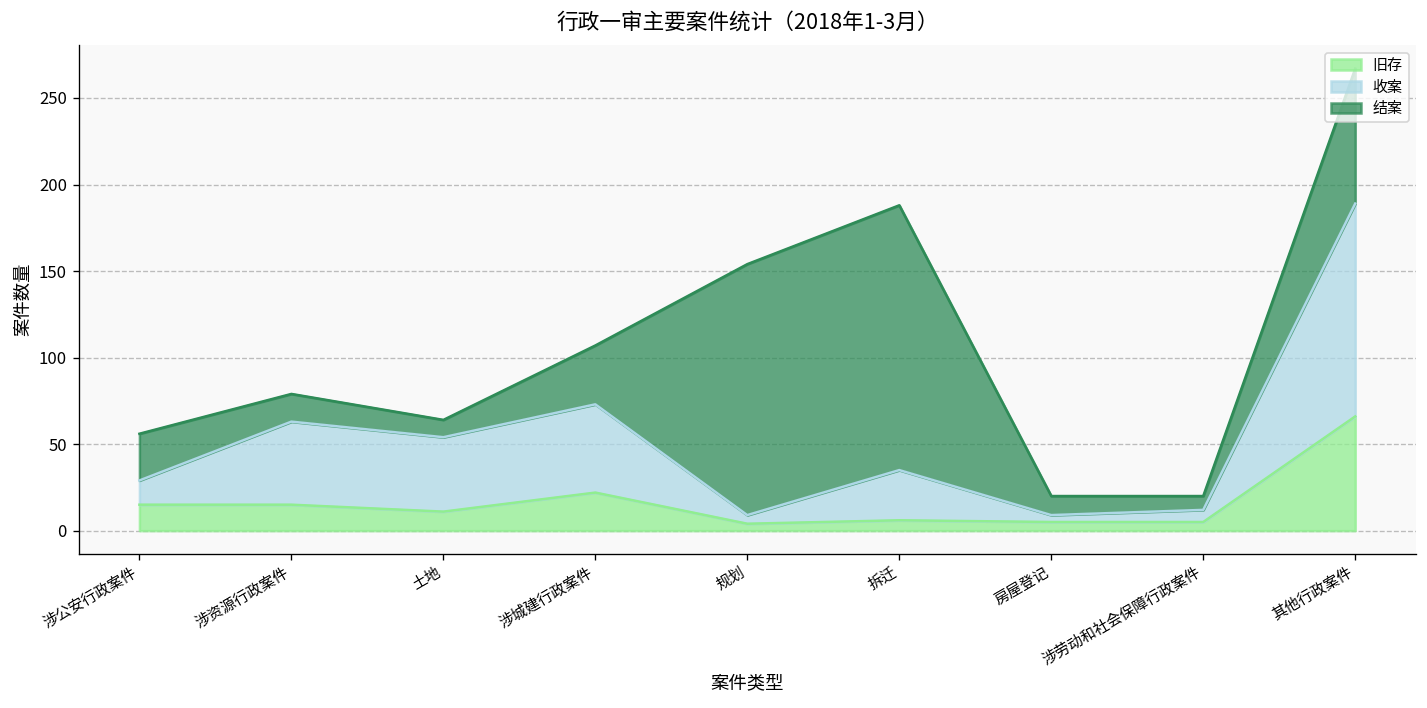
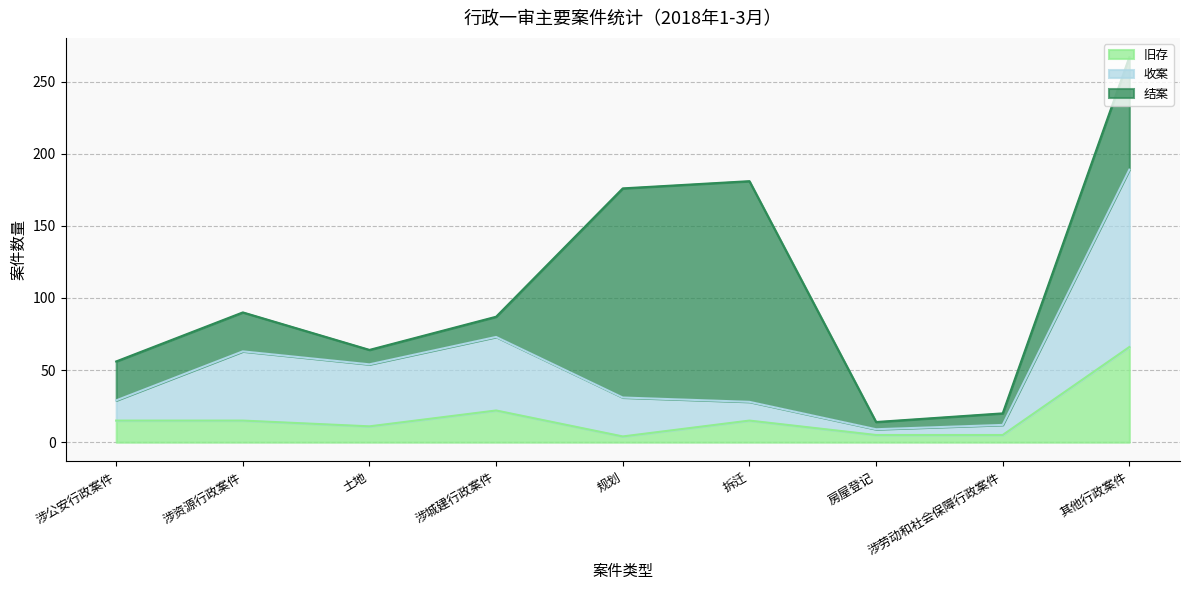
  {
    "旧存": {
      "涉公安行政案件": 15,
      "涉资源行政案件": 15,
      "土地": 11,
      "涉城建行政案件": 22,
      "规划": 4,
-     "拆迁": 6,
+     "拆迁": 15,
      "房屋登记": 5,
      "涉劳动和社会保障行政案件": 5,
      "其他行政案件": 66
    },
    "收案": {
      "涉公安行政案件": 14,
      "涉资源行政案件": 48,
      "土地": 43,
      "涉城建行政案件": 51,
-     "规划": 5,
-     "拆迁": 29,
+     "规划": 27,
+     "拆迁": 13,
      "房屋登记": 4,
      "涉劳动和社会保障行政案件": 7,
      "其他行政案件": 123
    },
    "结案": {
      "涉公安行政案件": 27,
-     "涉资源行政案件": 16,
+     "涉资源行政案件": 27,
      "土地": 10,
-     "涉城建行政案件": 34,
+     "涉城建行政案件": 14,
      "规划": 145,
      "拆迁": 153,
-     "房屋登记": 11,
+     "房屋登记": 5,
      "涉劳动和社会保障行政案件": 8
    }
  }
